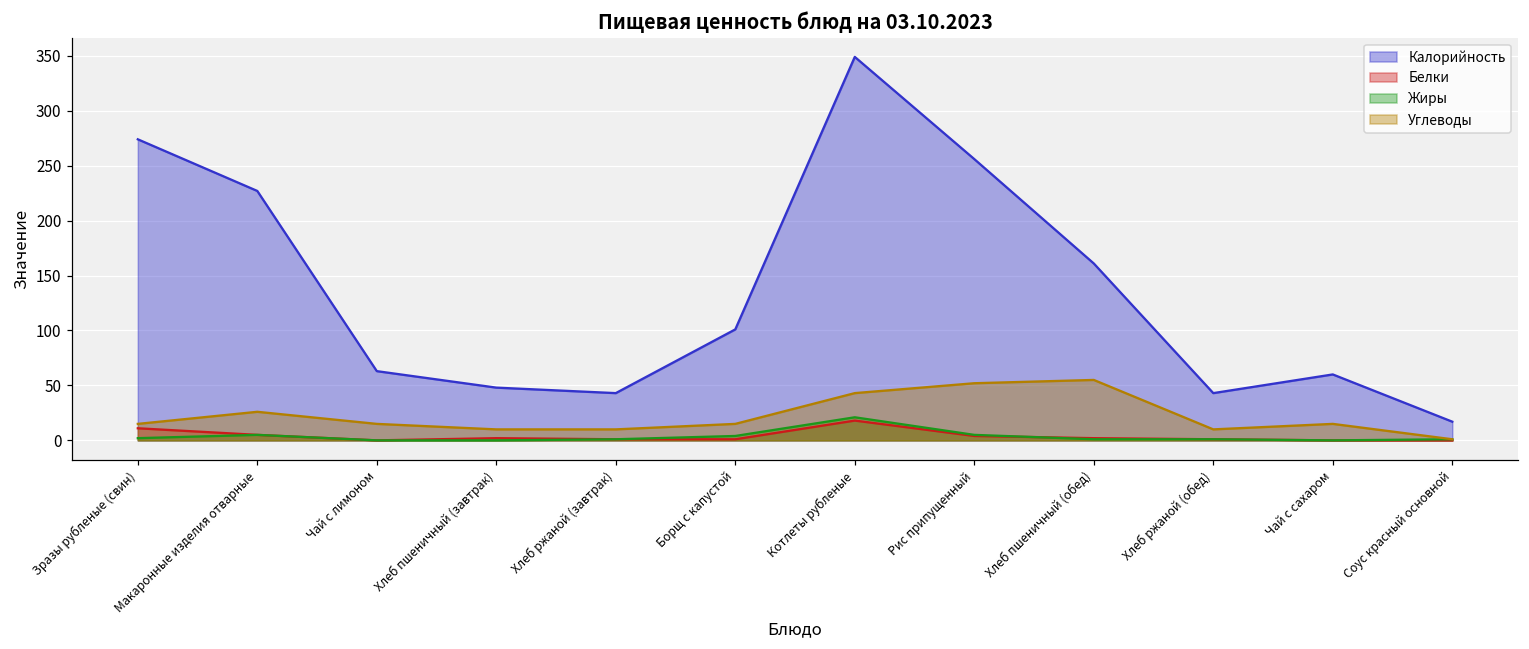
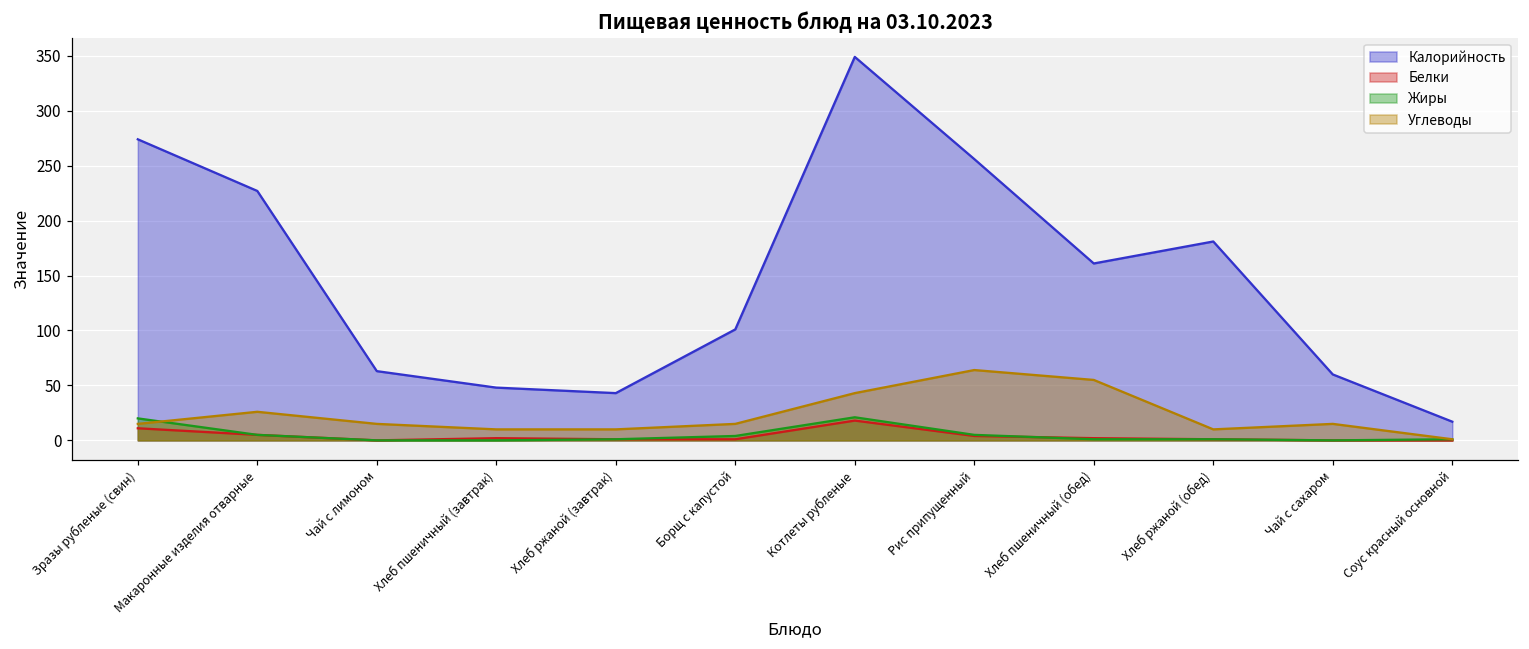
  {
    "Калорийность": {
      "Зразы рубленые (свин)": 270,
      "Макаронные изделия отварные": 230,
      "Чай с лимоном": 60,
      "Хлеб пшеничный (завтрак)": 50,
      "Хлеб ржаной (завтрак)": 40,
      "Борщ с капустой": 100,
      "Котлеты рубленые": 350,
      "Рис припущенный": 260,
      "Хлеб пшеничный (обед)": 160,
-     "Хлеб ржаной (обед)": 40,
+     "Хлеб ржаной (обед)": 180,
      "Чай с сахаром": 60,
      "Соус красный основной": 20
    },
    "Белки": {
      "Зразы рубленые (свин)": 10,
      "Борщ с капустой": 0,
      "Котлеты рубленые": 20
    },
    "Жиры": {
-     "Зразы рубленые (свин)": 0,
+     "Зразы рубленые (свин)": 20,
      "Борщ с капустой": 0,
      "Котлеты рубленые": 20
    },
    "Углеводы": {
      "Зразы рубленые (свин)": 20,
      "Макаронные изделия отварные": 30,
      "Чай с лимоном": 20,
      "Хлеб пшеничный (завтрак)": 10,
      "Хлеб ржаной (завтрак)": 10,
      "Борщ с капустой": 20,
      "Котлеты рубленые": 40,
-     "Рис припущенный": 50,
+     "Рис припущенный": 60,
      "Хлеб пшеничный (обед)": 60,
      "Хлеб ржаной (обед)": 10,
      "Чай с сахаром": 20
    }
  }
